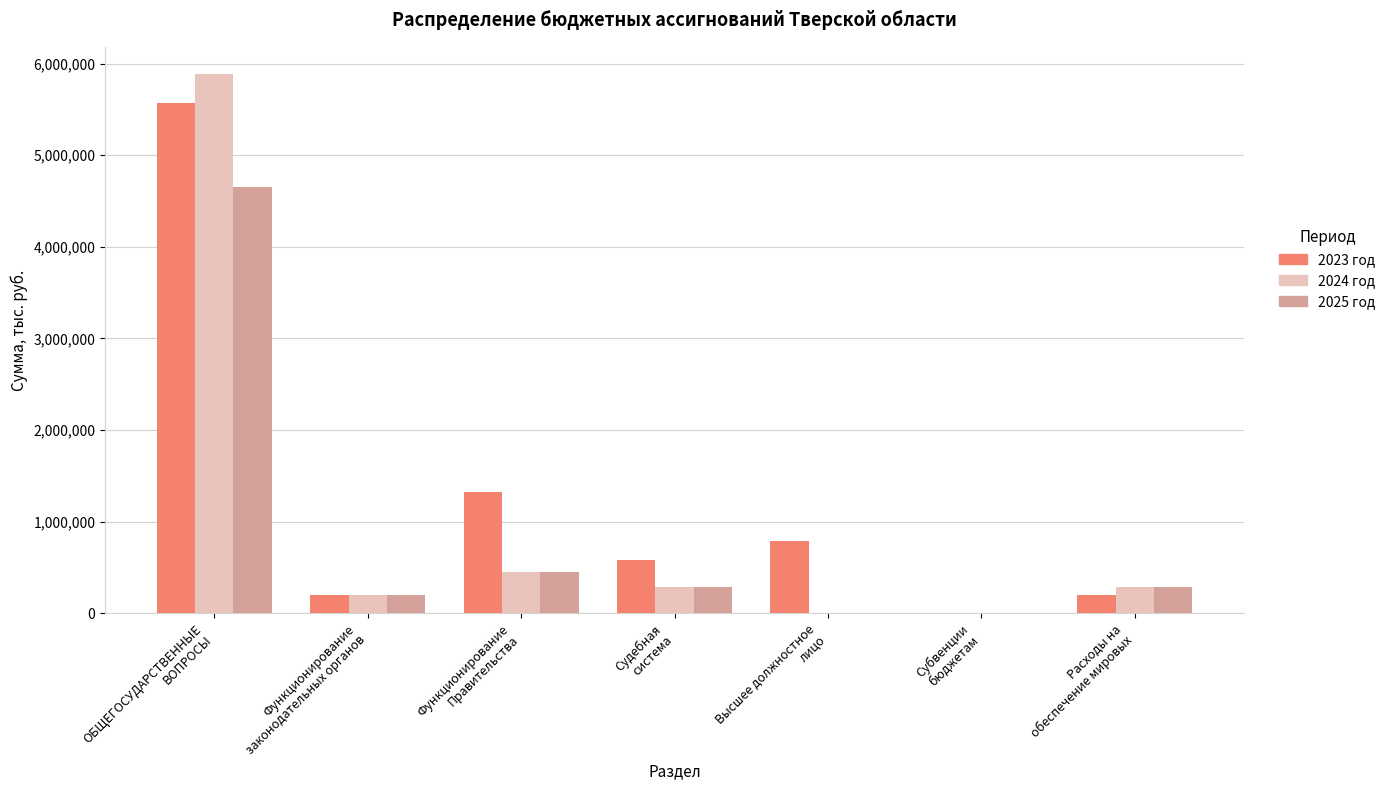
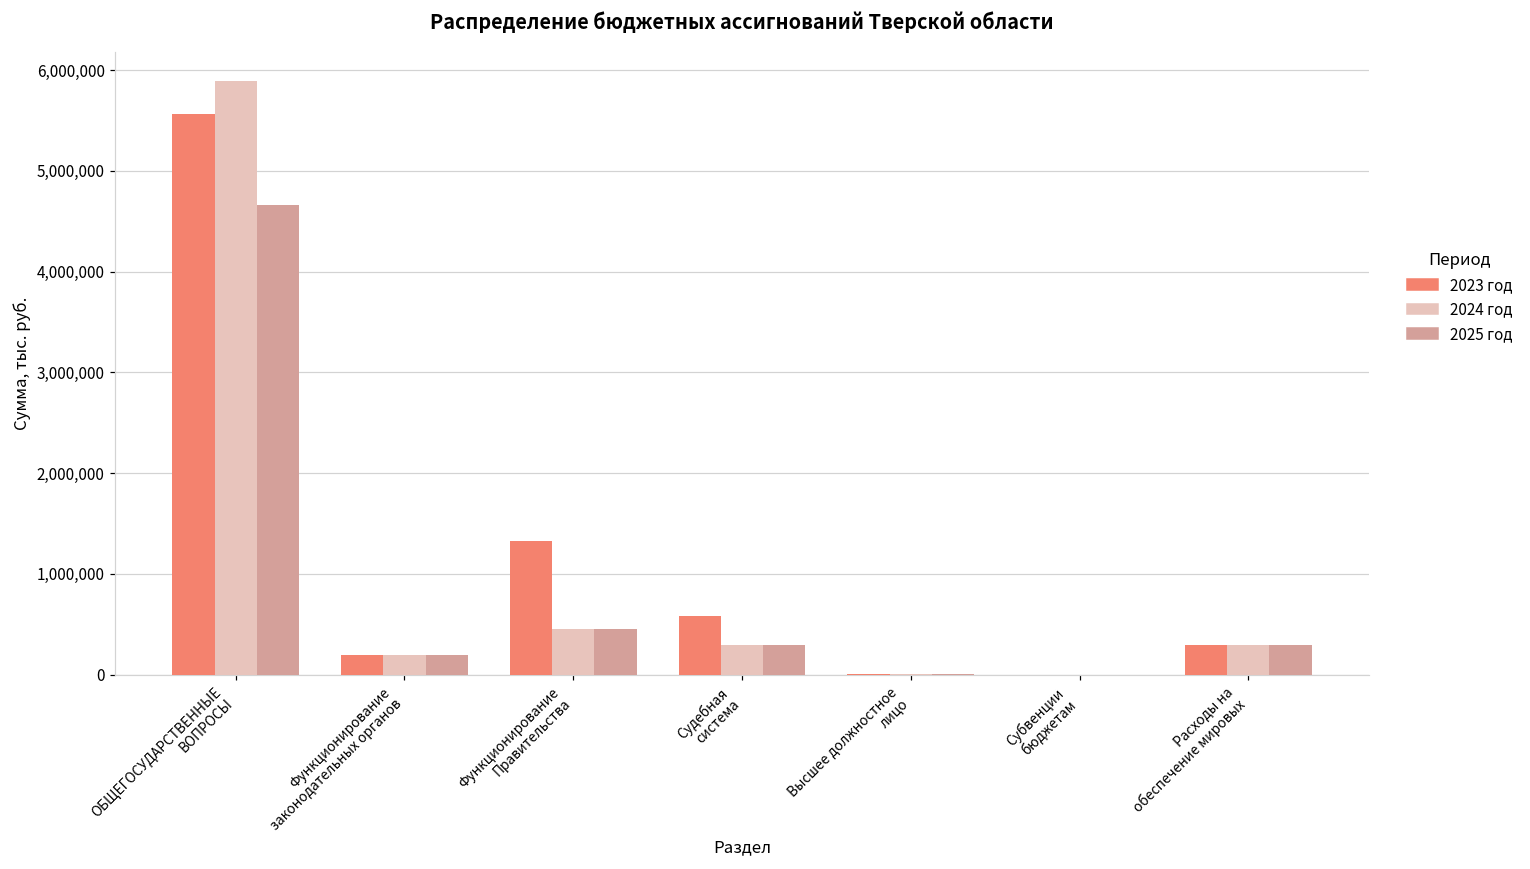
  {
    "2023 год": {
      "ОБЩЕГОСУДАРСТВЕННЫЕ ВОПРОСЫ": "5,600,000",
      "Функционирование законодательных органов": "200,000",
      "Функционирование Правительства": "1,300,000",
      "Судебная система": "600,000",
-     "Высшее должностное лицо": "800,000",
-     "Расходы на обеспечение мировых": "200,000"
+     "Высшее должностное лицо": "0",
+     "Расходы на обеспечение мировых": "300,000"
    }
  }
